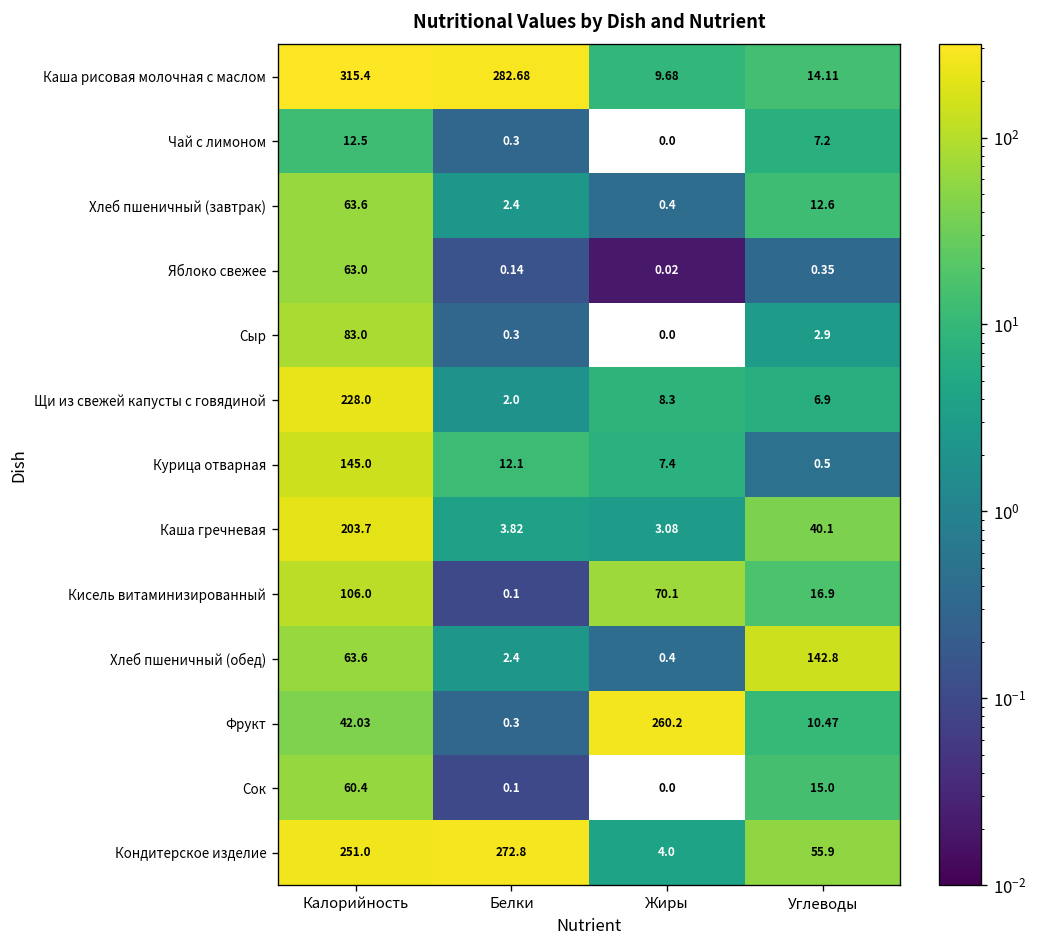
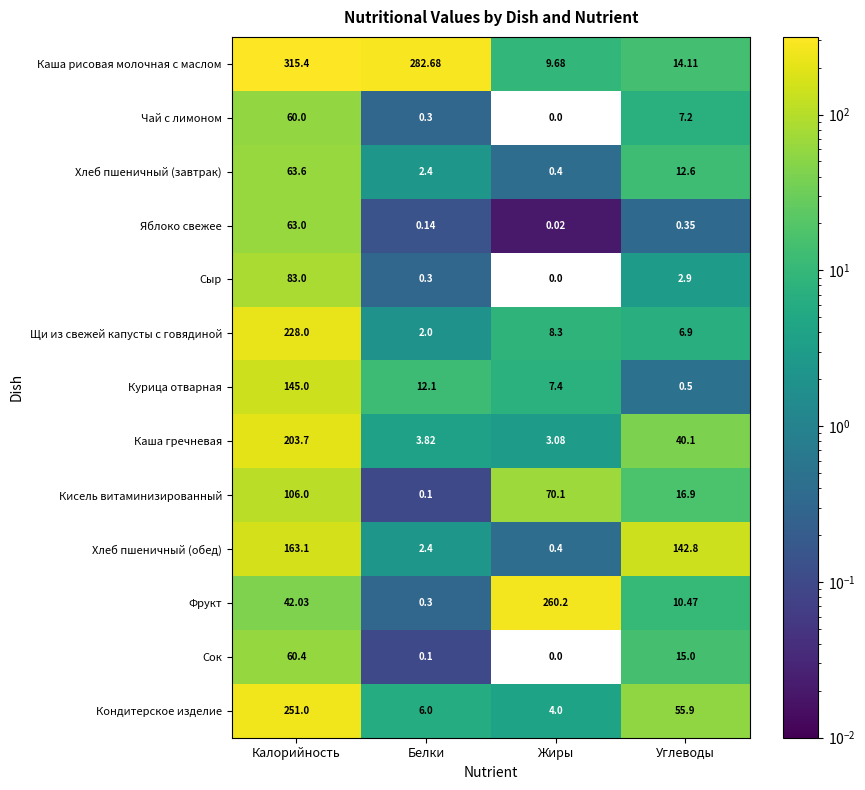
  {
    "Каша рисовая молочная с маслом": {
      "Калорийность": 315.4,
      "Белки": 282.68,
      "Жиры": 9.68,
      "Углеводы": 14.11
    },
    "Чай с лимоном": {
-     "Калорийность": 12.5,
+     "Калорийность": 60.0,
      "Белки": 0.3,
      "Жиры": 0.0,
      "Углеводы": 7.2
    },
    "Хлеб пшеничный (завтрак)": {
      "Калорийность": 63.6,
      "Белки": 2.4,
      "Жиры": 0.4,
      "Углеводы": 12.6
    },
    "Яблоко свежее": {
      "Калорийность": 63.0,
      "Белки": 0.14,
      "Жиры": 0.02,
      "Углеводы": 0.35
    },
    "Сыр": {
      "Калорийность": 83.0,
      "Белки": 0.3,
      "Жиры": 0.0,
      "Углеводы": 2.9
    },
    "Щи из свежей капусты с говядиной": {
      "Калорийность": 228.0,
      "Белки": 2.0,
      "Жиры": 8.3,
      "Углеводы": 6.9
    },
    "Курица отварная": {
      "Калорийность": 145.0,
      "Белки": 12.1,
      "Жиры": 7.4,
      "Углеводы": 0.5
    },
    "Каша гречневая": {
      "Калорийность": 203.7,
      "Белки": 3.82,
      "Жиры": 3.08,
      "Углеводы": 40.1
    },
    "Кисель витаминизированный": {
      "Калорийность": 106.0,
      "Белки": 0.1,
      "Жиры": 70.1,
      "Углеводы": 16.9
    },
    "Хлеб пшеничный (обед)": {
-     "Калорийность": 63.6,
+     "Калорийность": 163.1,
      "Белки": 2.4,
      "Жиры": 0.4,
      "Углеводы": 142.8
    },
    "Фрукт": {
      "Калорийность": 42.03,
      "Белки": 0.3,
      "Жиры": 260.2,
      "Углеводы": 10.47
    },
    "Сок": {
      "Калорийность": 60.4,
      "Белки": 0.1,
      "Жиры": 0.0,
      "Углеводы": 15.0
    },
    "Кондитерское изделие": {
      "Калорийность": 251.0,
-     "Белки": 272.8,
+     "Белки": 6.0,
      "Жиры": 4.0,
      "Углеводы": 55.9
    }
  }
